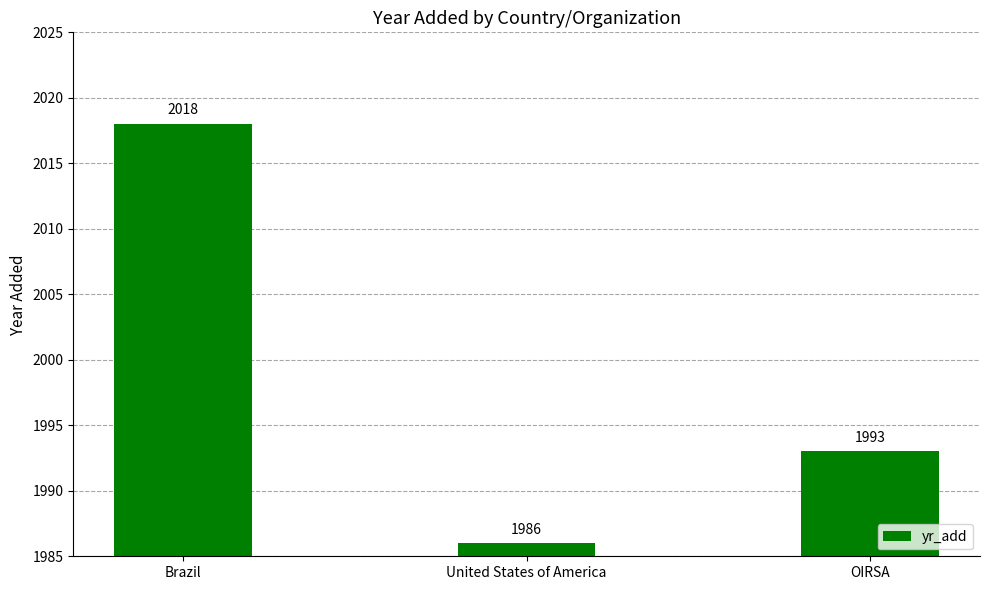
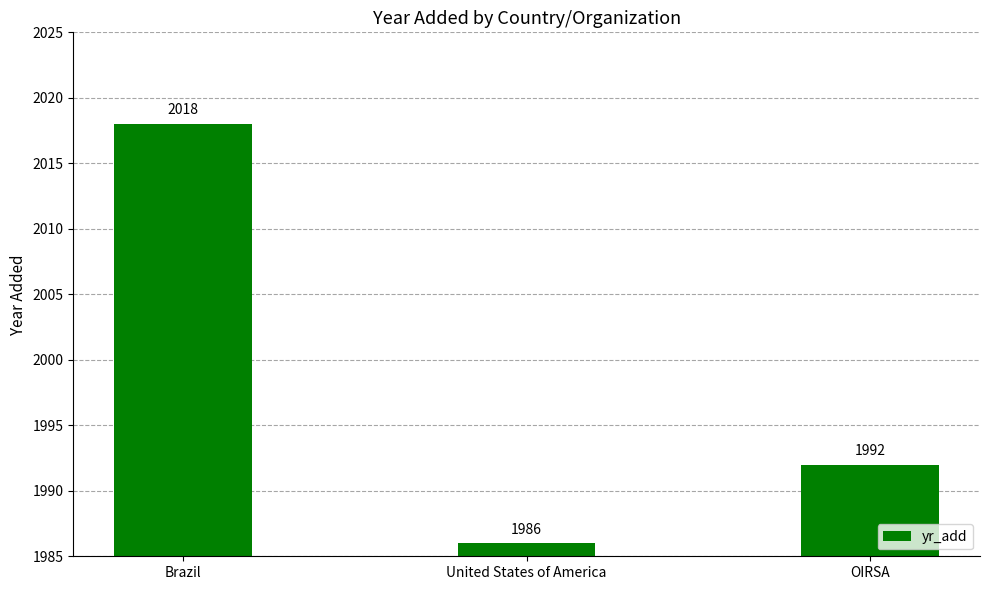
  {
    "Brazil": 2018,
    "United States of America": 1986,
-   "OIRSA": 1993
+   "OIRSA": 1992
  }
